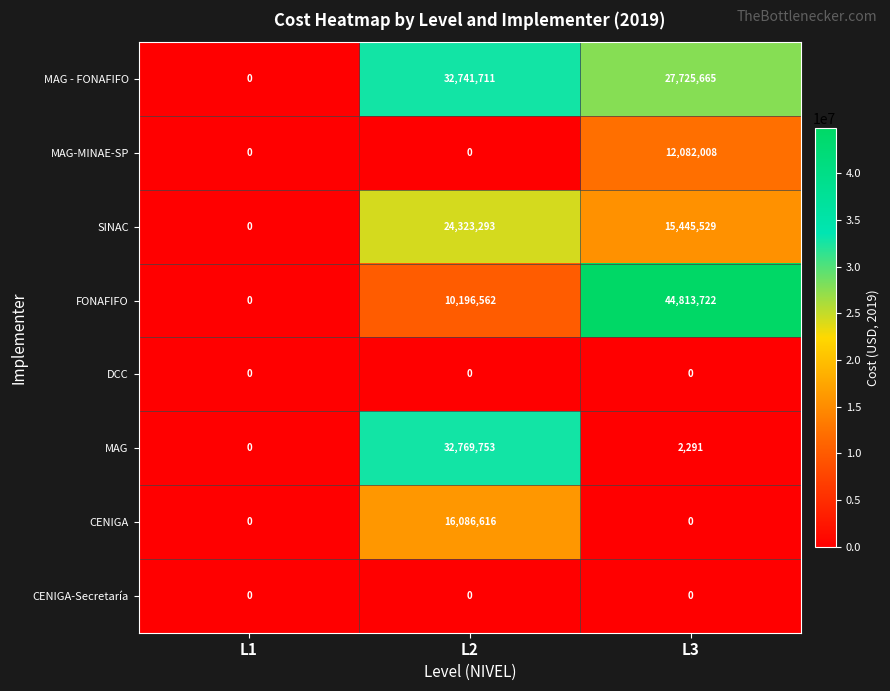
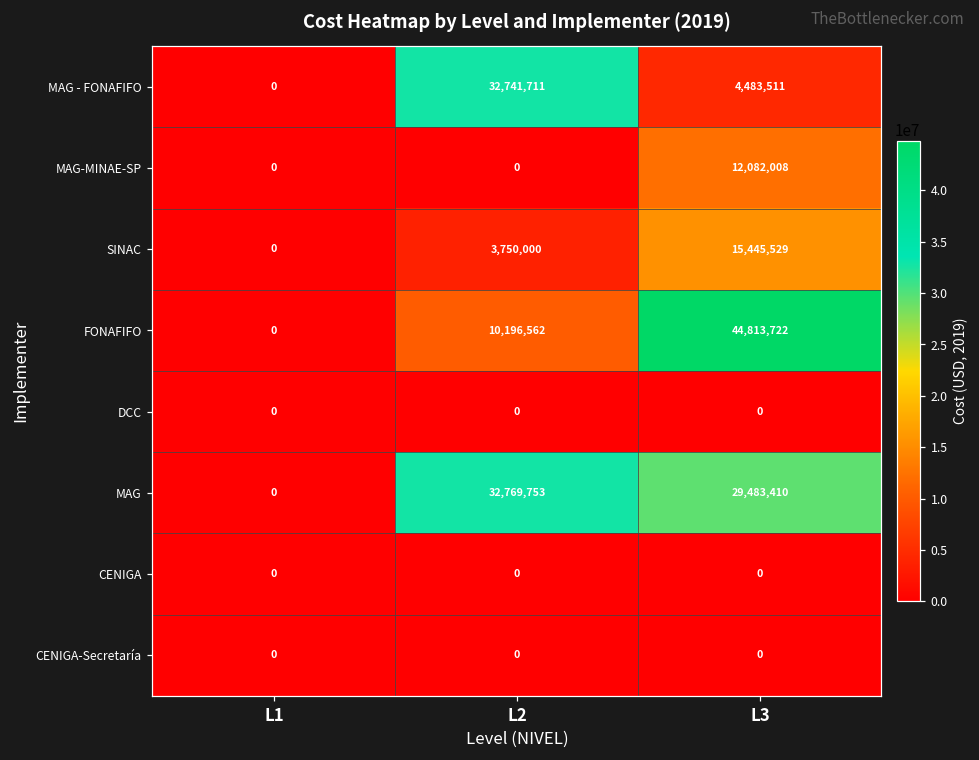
  {
    "MAG - FONAFIFO": {
      "L1": "0",
      "L2": "32,741,711",
-     "L3": "27,725,665"
+     "L3": "4,483,511"
    },
    "MAG-MINAE-SP": {
      "L1": "0",
      "L2": "0",
      "L3": "12,082,008"
    },
    "SINAC": {
      "L1": "0",
-     "L2": "24,323,293",
+     "L2": "3,750,000",
      "L3": "15,445,529"
    },
    "FONAFIFO": {
      "L1": "0",
      "L2": "10,196,562",
      "L3": "44,813,722"
    },
    "DCC": {
      "L1": "0",
      "L2": "0",
      "L3": "0"
    },
    "MAG": {
      "L1": "0",
      "L2": "32,769,753",
-     "L3": "2,291"
+     "L3": "29,483,410"
    },
    "CENIGA": {
      "L1": "0",
-     "L2": "16,086,616",
+     "L2": "0",
      "L3": "0"
    },
    "CENIGA-Secretaría": {
      "L1": "0",
      "L2": "0",
      "L3": "0"
    }
  }
